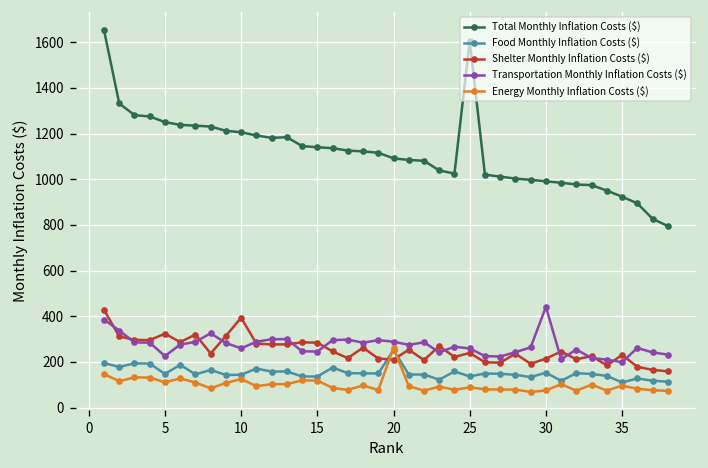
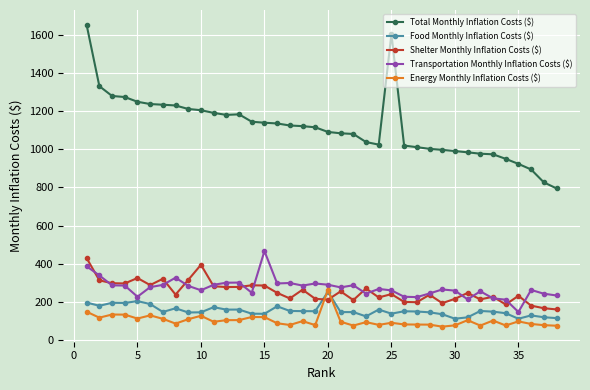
  {
    "Total Monthly Inflation Costs ($)": {
      "5": 1250,
      "10": 1210,
      "15": 1140,
      "20": 1090,
      "30": 990,
      "35": 920
    },
    "Food Monthly Inflation Costs ($)": {
-     "5": 150,
+     "5": 200,
      "10": 140,
      "15": 140,
      "25": 140,
-     "30": 150,
+     "30": 110,
      "35": 110
    },
    "Shelter Monthly Inflation Costs ($)": {
      "5": 320,
      "10": 390,
      "15": 280,
      "20": 210,
      "25": 240,
      "30": 210,
      "35": 230
    },
    "Transportation Monthly Inflation Costs ($)": {
      "5": 230,
      "10": 260,
-     "15": 250,
+     "15": 470,
      "20": 290,
      "25": 260,
-     "30": 440,
-     "35": 200
+     "30": 260,
+     "35": 150
    },
    "Energy Monthly Inflation Costs ($)": {
      "5": 110,
      "10": 130,
      "15": 120,
      "25": 90,
      "30": 80,
      "35": 100
    }
  }
